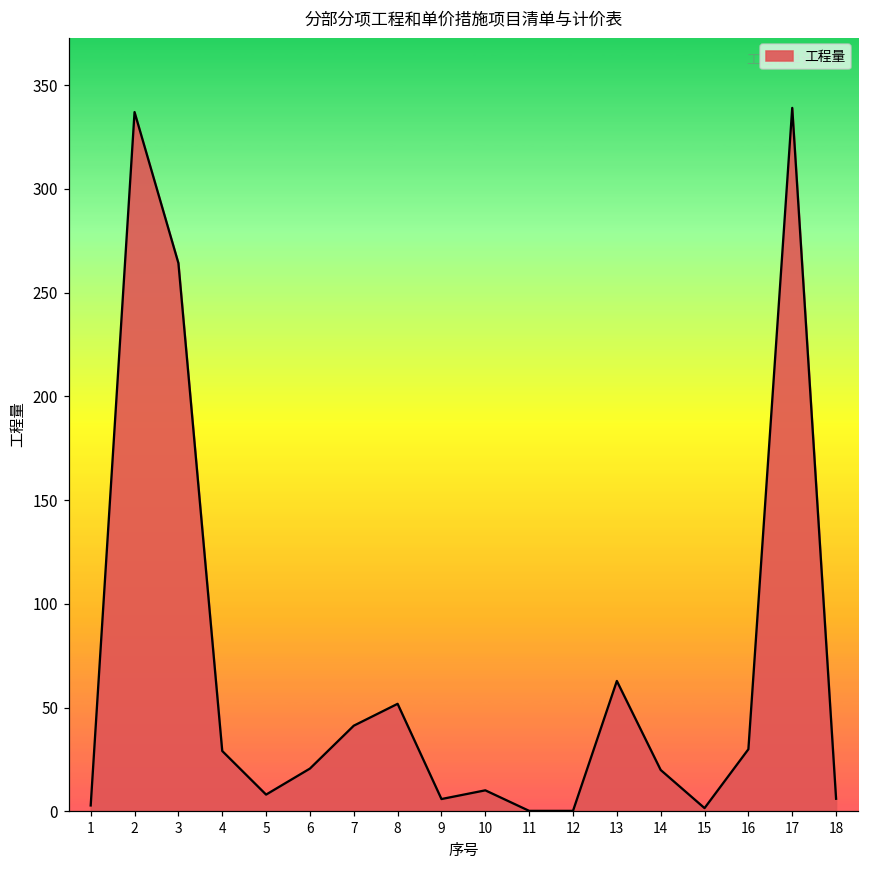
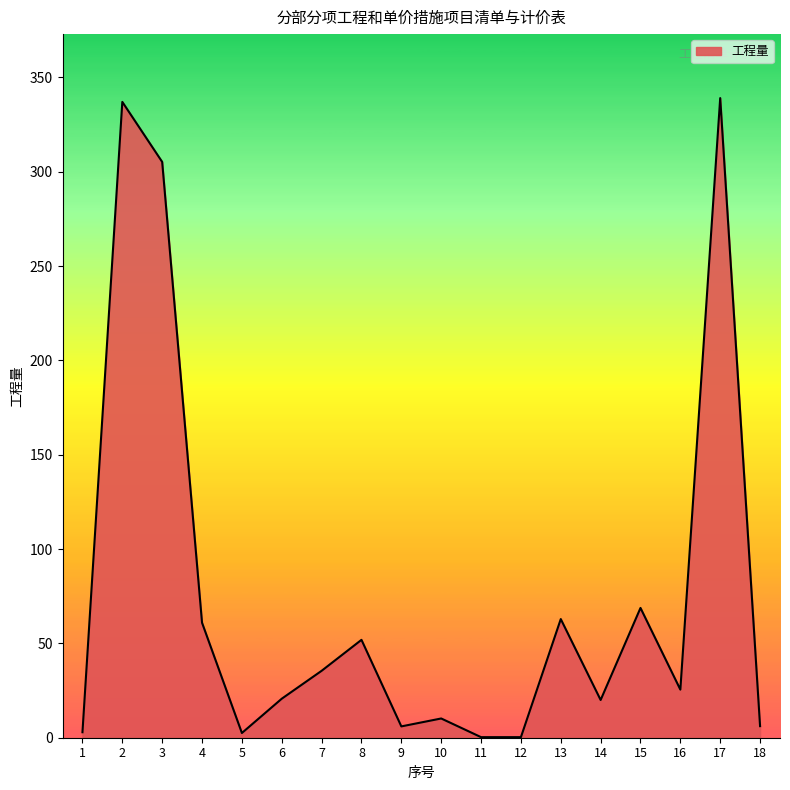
  {
    "1": 3,
    "2": 337,
-   "3": 264,
-   "4": 29,
-   "5": 8,
+   "3": 305,
+   "4": 61,
+   "5": 3,
    "6": 21,
-   "7": 41,
+   "7": 35,
    "8": 52,
    "9": 6,
    "10": 10,
    "11": 0,
    "12": 0,
    "13": 63,
    "14": 20,
-   "15": 2,
-   "16": 30,
+   "15": 69,
+   "16": 26,
    "17": 339,
    "18": 6
  }
